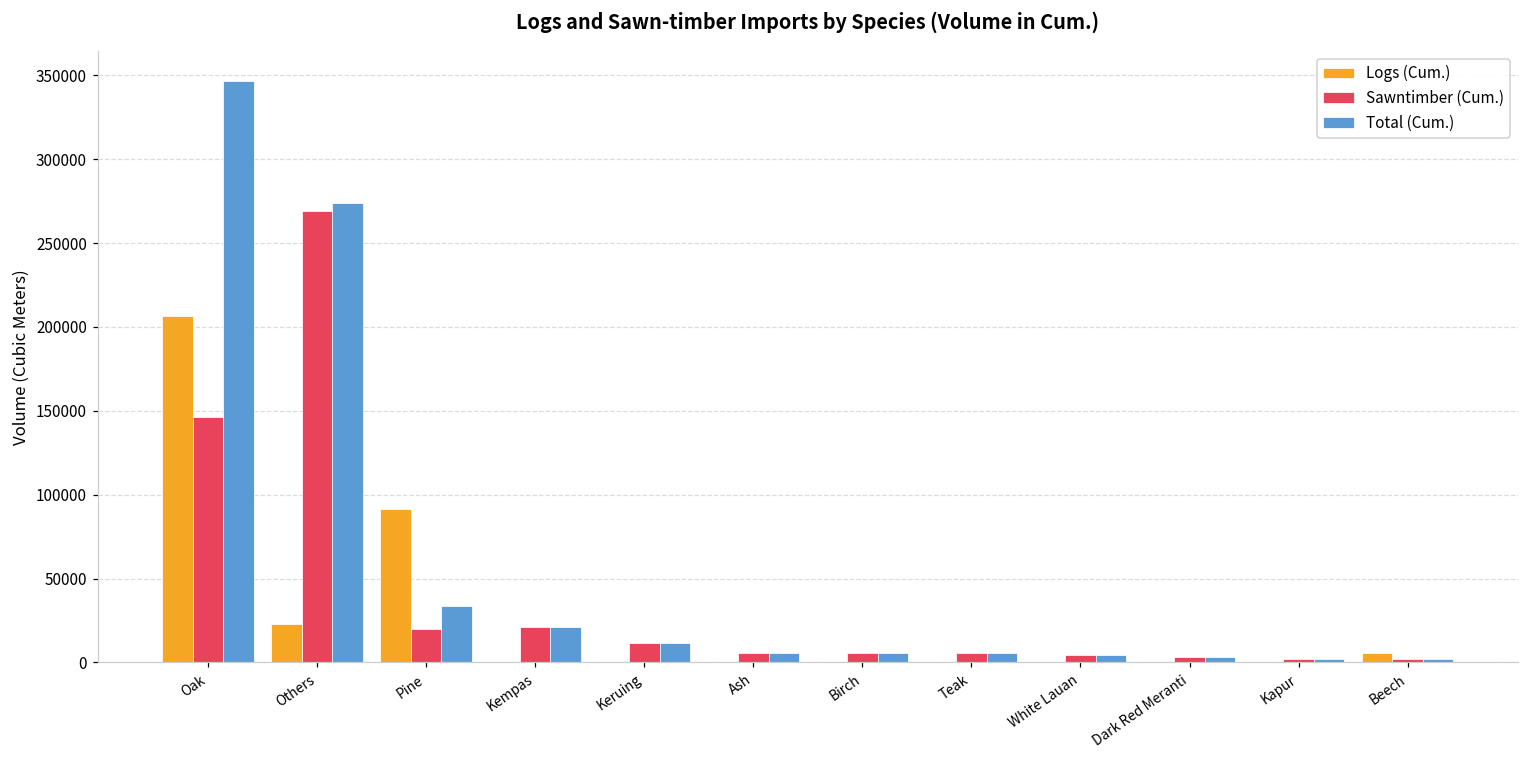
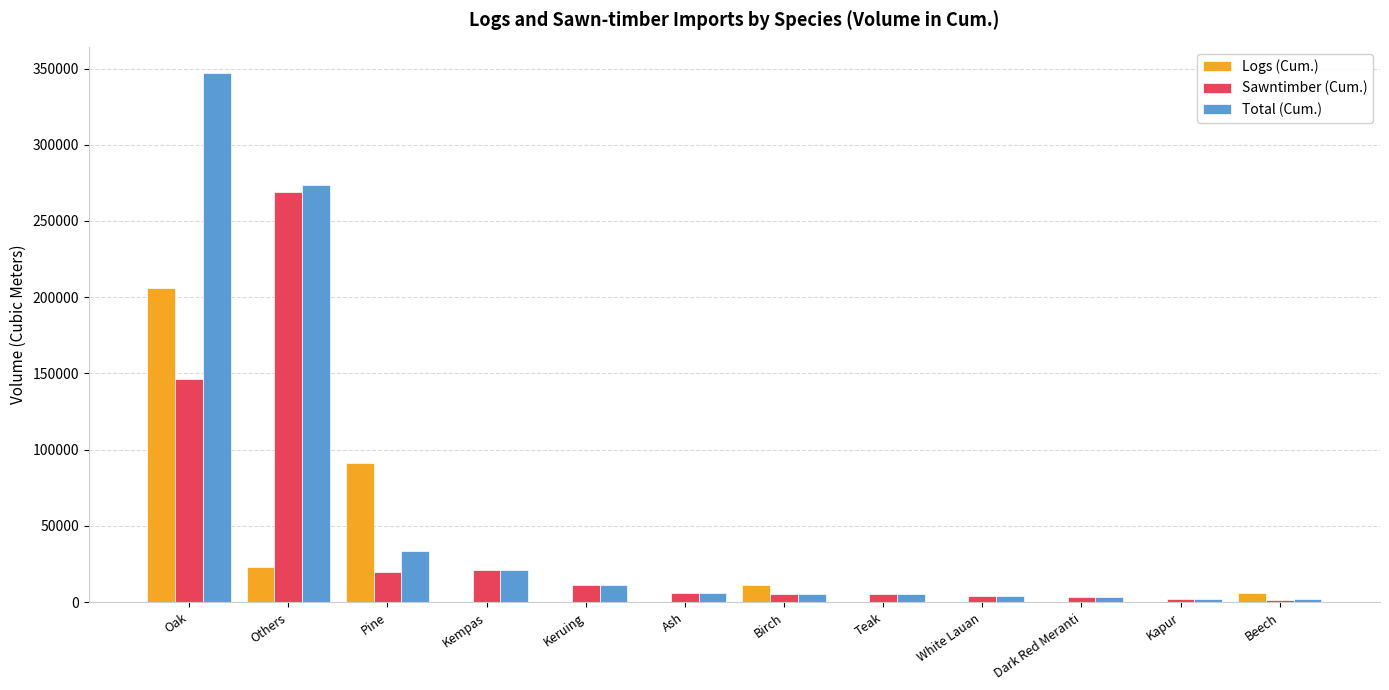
  {
    "Logs (Cum.)": {
      "Oak": 206000,
      "Others": 23000,
      "Pine": 92000,
      "Kempas": 0,
      "Keruing": 0,
      "Ash": 0,
-     "Birch": 0,
+     "Birch": 12000,
      "Teak": 0,
      "White Lauan": 0,
      "Dark Red Meranti": 0,
      "Kapur": 0,
      "Beech": 6000
    },
    "Sawntimber (Cum.)": {
      "Oak": 146000,
      "Others": 269000,
      "Pine": 20000,
      "Kempas": 21000,
      "Keruing": 11000,
      "Ash": 6000,
      "Birch": 6000,
      "Teak": 5000,
      "White Lauan": 4000,
      "Dark Red Meranti": 3000,
      "Kapur": 2000,
      "Beech": 2000
    },
    "Total (Cum.)": {
      "Oak": 347000,
      "Others": 274000,
      "Pine": 34000,
      "Kempas": 21000,
      "Keruing": 11000,
      "Ash": 6000,
      "Birch": 6000,
      "Teak": 5000,
      "White Lauan": 4000,
      "Dark Red Meranti": 3000,
      "Kapur": 2000,
      "Beech": 2000
    }
  }
